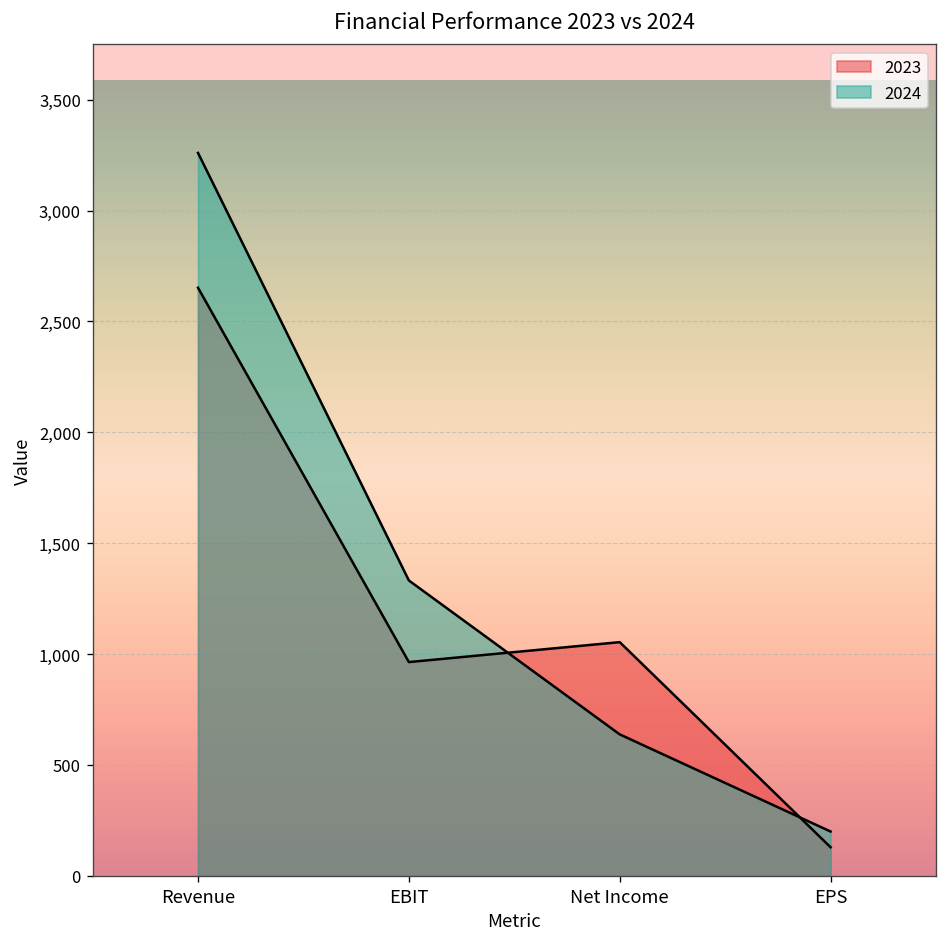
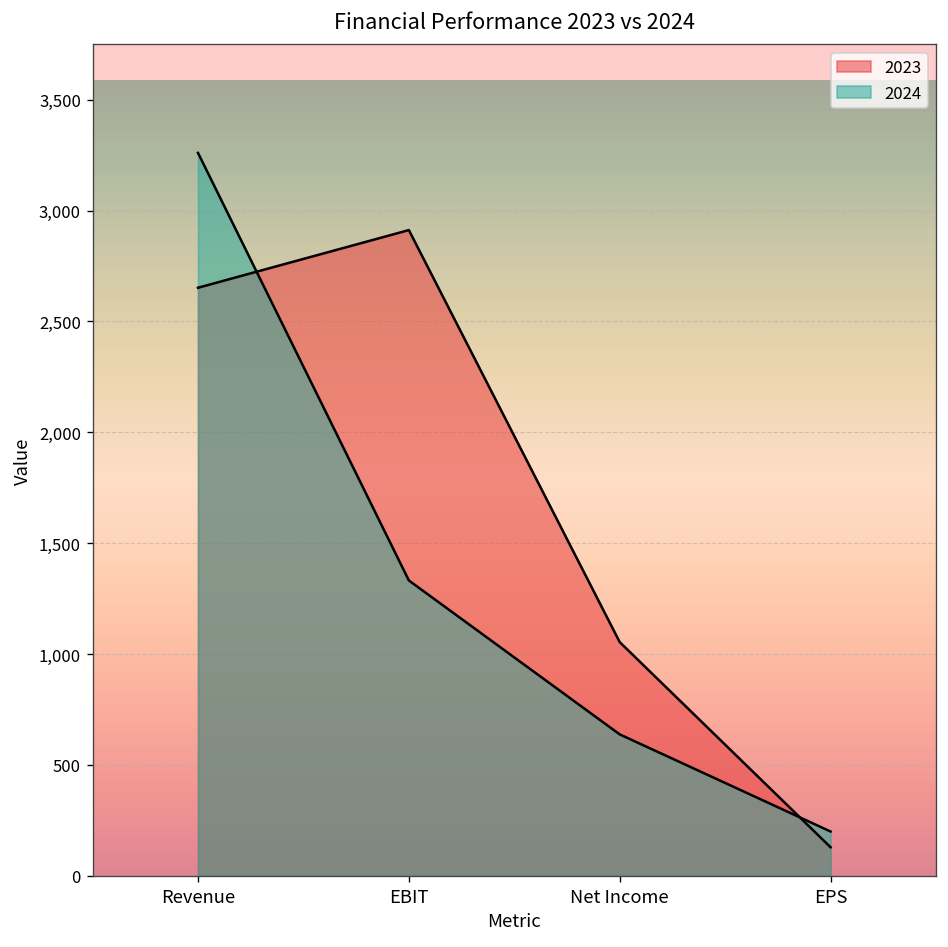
  {
    "2023": {
      "Revenue": "2,650",
-     "EBIT": "960",
+     "EBIT": "2,910",
      "Net Income": "1,050",
      "EPS": "130"
    },
    "2024": {
      "Revenue": "3,260",
      "EBIT": "1,330",
      "Net Income": "640",
      "EPS": "200"
    }
  }
